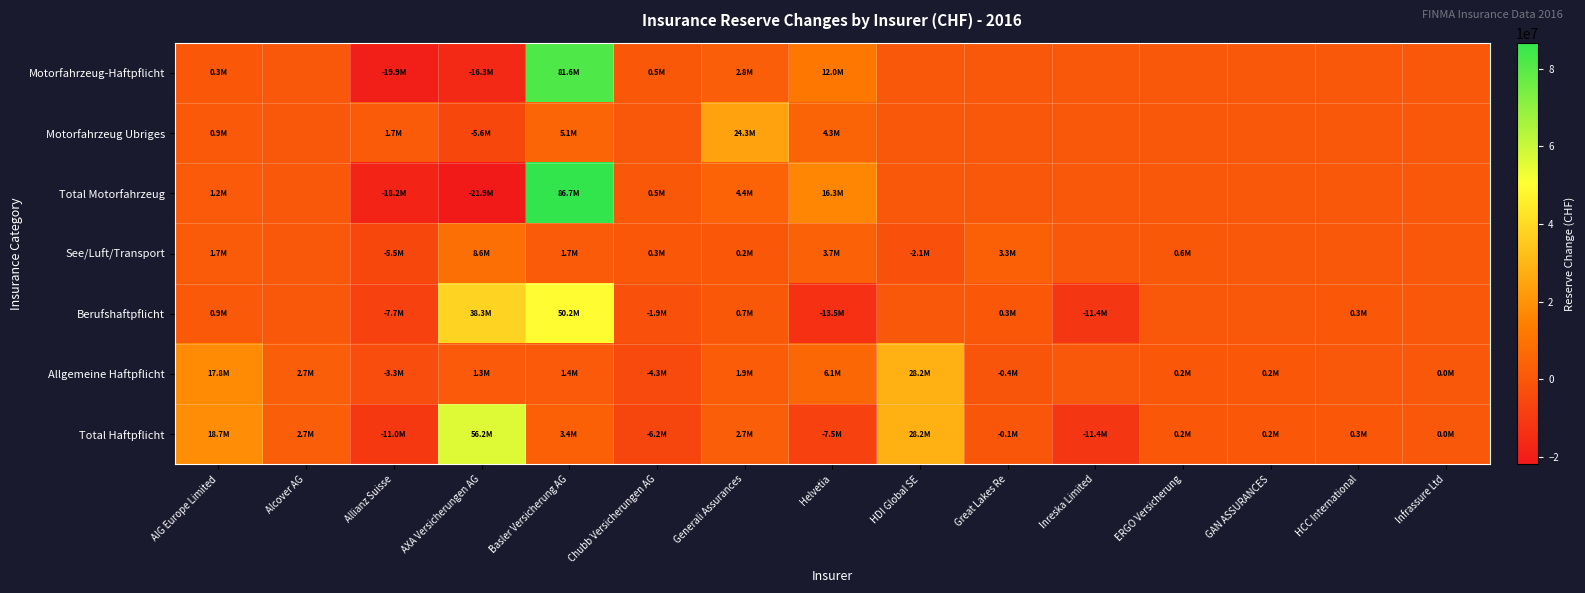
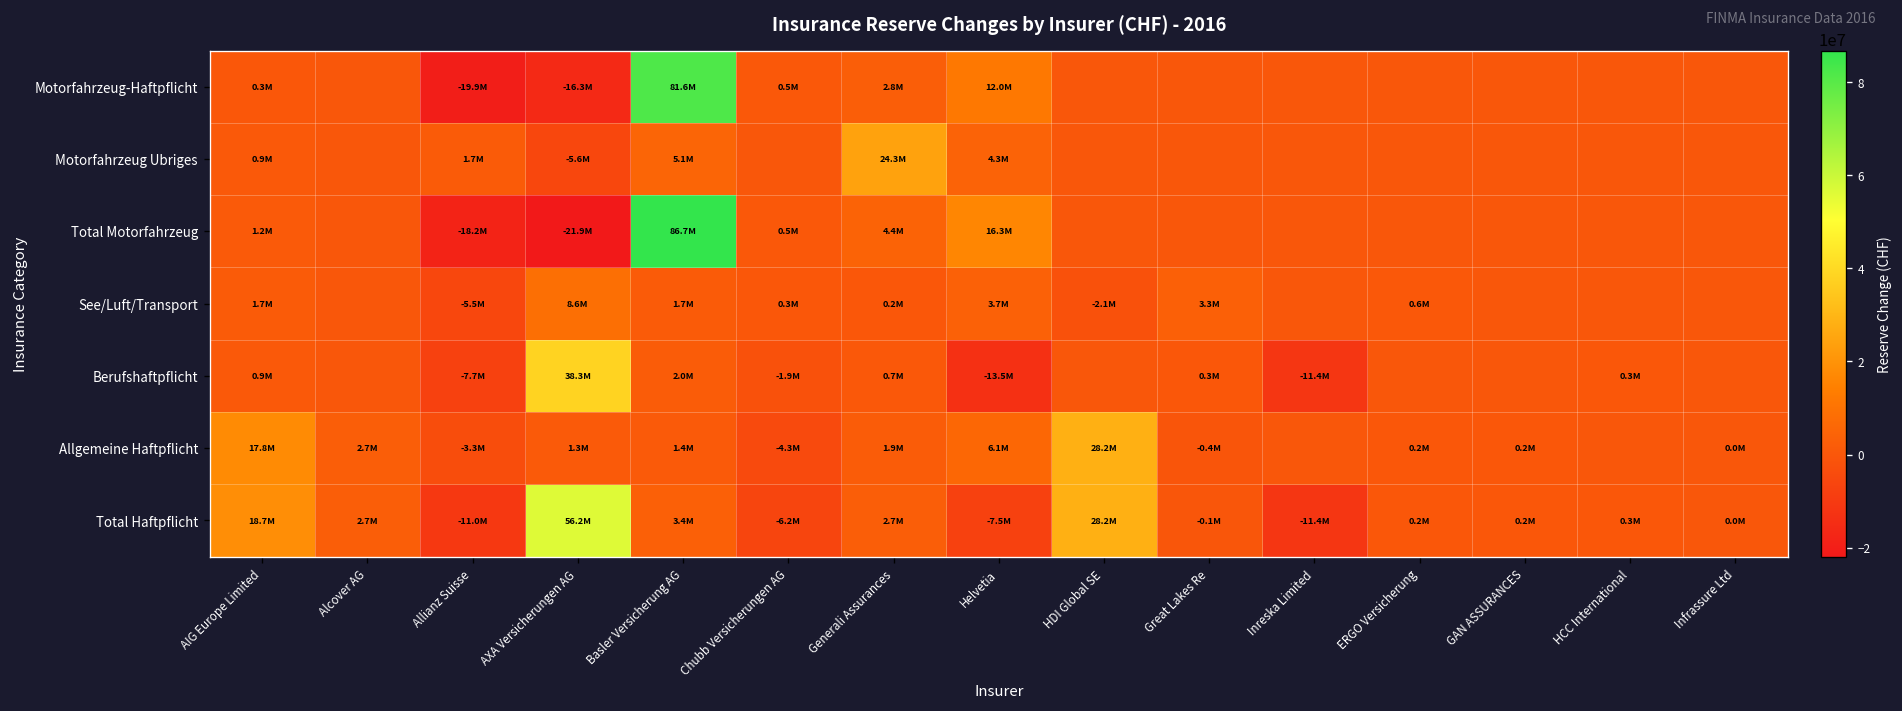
  {
    "Motorfahrzeug-Haftpflicht": {
      "AIG Europe Limited": "0.3M",
      "Allianz Suisse": "-19.9M",
      "AXA Versicherungen AG": "-16.3M",
      "Basler Versicherung AG": "81.6M",
      "Chubb Versicherungen AG": "0.5M",
      "Generali Assurances": "2.8M",
      "Helvetia": "12.0M"
    },
    "Motorfahrzeug Ubriges": {
      "AIG Europe Limited": "0.9M",
      "Allianz Suisse": "1.7M",
      "AXA Versicherungen AG": "-5.6M",
      "Basler Versicherung AG": "5.1M",
      "Generali Assurances": "24.3M",
      "Helvetia": "4.3M"
    },
    "Total Motorfahrzeug": {
      "AIG Europe Limited": "1.2M",
      "Allianz Suisse": "-18.2M",
      "AXA Versicherungen AG": "-21.9M",
      "Basler Versicherung AG": "86.7M",
      "Chubb Versicherungen AG": "0.5M",
      "Generali Assurances": "4.4M",
      "Helvetia": "16.3M"
    },
    "See/Luft/Transport": {
      "AIG Europe Limited": "1.7M",
      "Allianz Suisse": "-5.5M",
      "AXA Versicherungen AG": "8.6M",
      "Basler Versicherung AG": "1.7M",
      "Chubb Versicherungen AG": "0.3M",
      "Generali Assurances": "0.2M",
      "Helvetia": "3.7M",
      "HDI Global SE": "-2.1M",
      "Great Lakes Re": "3.3M",
      "ERGO Versicherung": "0.6M"
    },
    "Berufshaftpflicht": {
      "AIG Europe Limited": "0.9M",
      "Allianz Suisse": "-7.7M",
      "AXA Versicherungen AG": "38.3M",
-     "Basler Versicherung AG": "50.2M",
+     "Basler Versicherung AG": "2.0M",
      "Chubb Versicherungen AG": "-1.9M",
      "Generali Assurances": "0.7M",
      "Helvetia": "-13.5M",
      "Great Lakes Re": "0.3M",
      "Inreska Limited": "-11.4M",
      "HCC International": "0.3M"
    },
    "Allgemeine Haftpflicht": {
      "AIG Europe Limited": "17.8M",
      "Alcover AG": "2.7M",
      "Allianz Suisse": "-3.3M",
      "AXA Versicherungen AG": "1.3M",
      "Basler Versicherung AG": "1.4M",
      "Chubb Versicherungen AG": "-4.3M",
      "Generali Assurances": "1.9M",
      "Helvetia": "6.1M",
      "HDI Global SE": "28.2M",
      "Great Lakes Re": "-0.4M",
      "ERGO Versicherung": "0.2M",
      "GAN ASSURANCES": "0.2M",
      "Infrassure Ltd": "0.0M"
    },
    "Total Haftpflicht": {
      "AIG Europe Limited": "18.7M",
      "Alcover AG": "2.7M",
      "Allianz Suisse": "-11.0M",
      "AXA Versicherungen AG": "56.2M",
      "Basler Versicherung AG": "3.4M",
      "Chubb Versicherungen AG": "-6.2M",
      "Generali Assurances": "2.7M",
      "Helvetia": "-7.5M",
      "HDI Global SE": "28.2M",
      "Great Lakes Re": "-0.1M",
      "Inreska Limited": "-11.4M",
      "ERGO Versicherung": "0.2M",
      "GAN ASSURANCES": "0.2M",
      "HCC International": "0.3M",
      "Infrassure Ltd": "0.0M"
    }
  }
